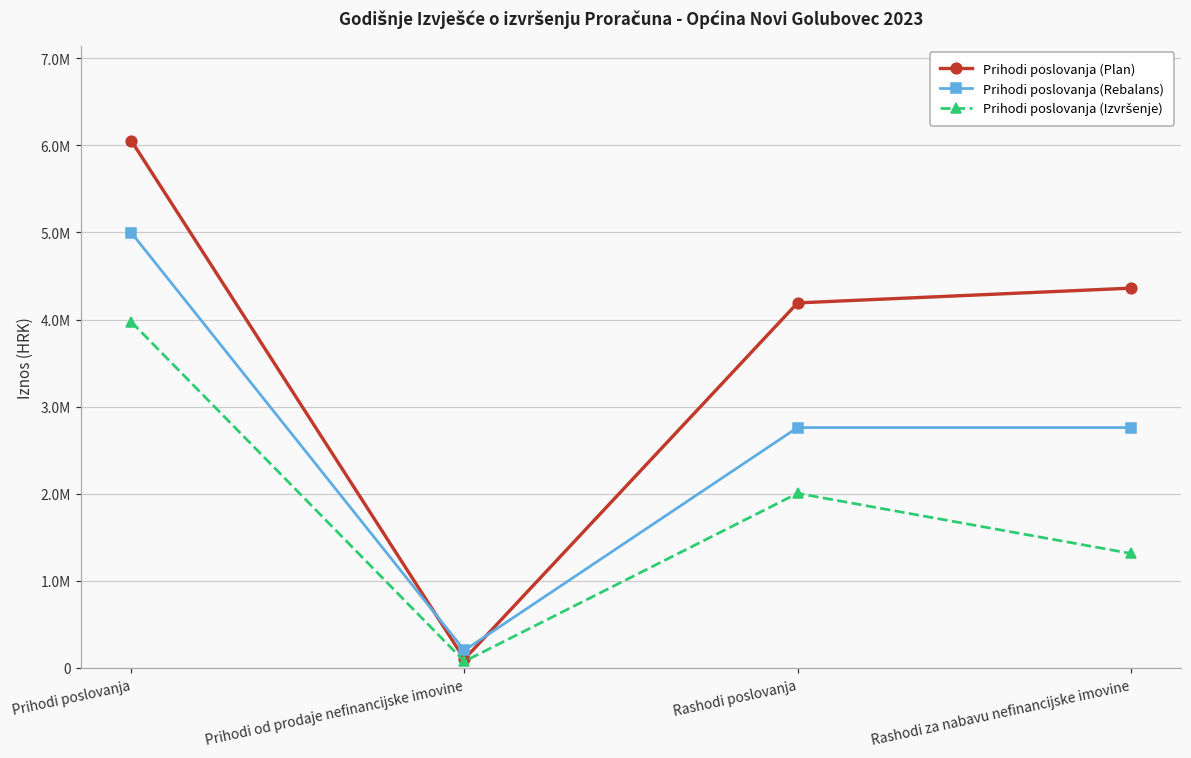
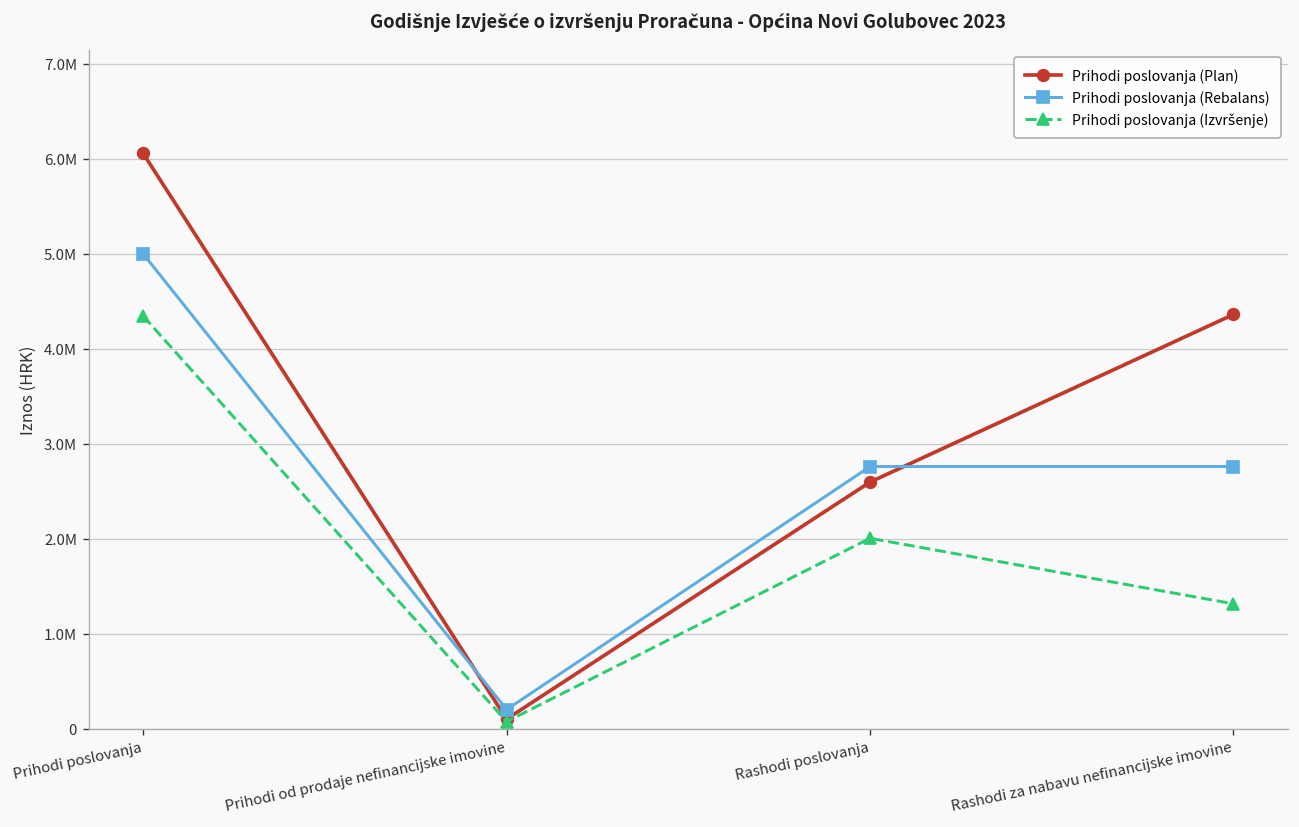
  {
    "Prihodi poslovanja (Plan)": {
      "Prihodi poslovanja": 6100000,
-     "Rashodi poslovanja": 4200000,
+     "Rashodi poslovanja": 2600000,
      "Rashodi za nabavu nefinancijske imovine": 4400000
    },
    "Prihodi poslovanja (Rebalans)": {
      "Prihodi poslovanja": 5000000,
      "Prihodi od prodaje nefinancijske imovine": 200000,
      "Rashodi poslovanja": 2800000,
      "Rashodi za nabavu nefinancijske imovine": 2800000
    },
    "Prihodi poslovanja (Izvršenje)": {
-     "Prihodi poslovanja": 4000000,
+     "Prihodi poslovanja": 4300000,
      "Rashodi poslovanja": 2000000,
      "Rashodi za nabavu nefinancijske imovine": 1300000
    }
  }
